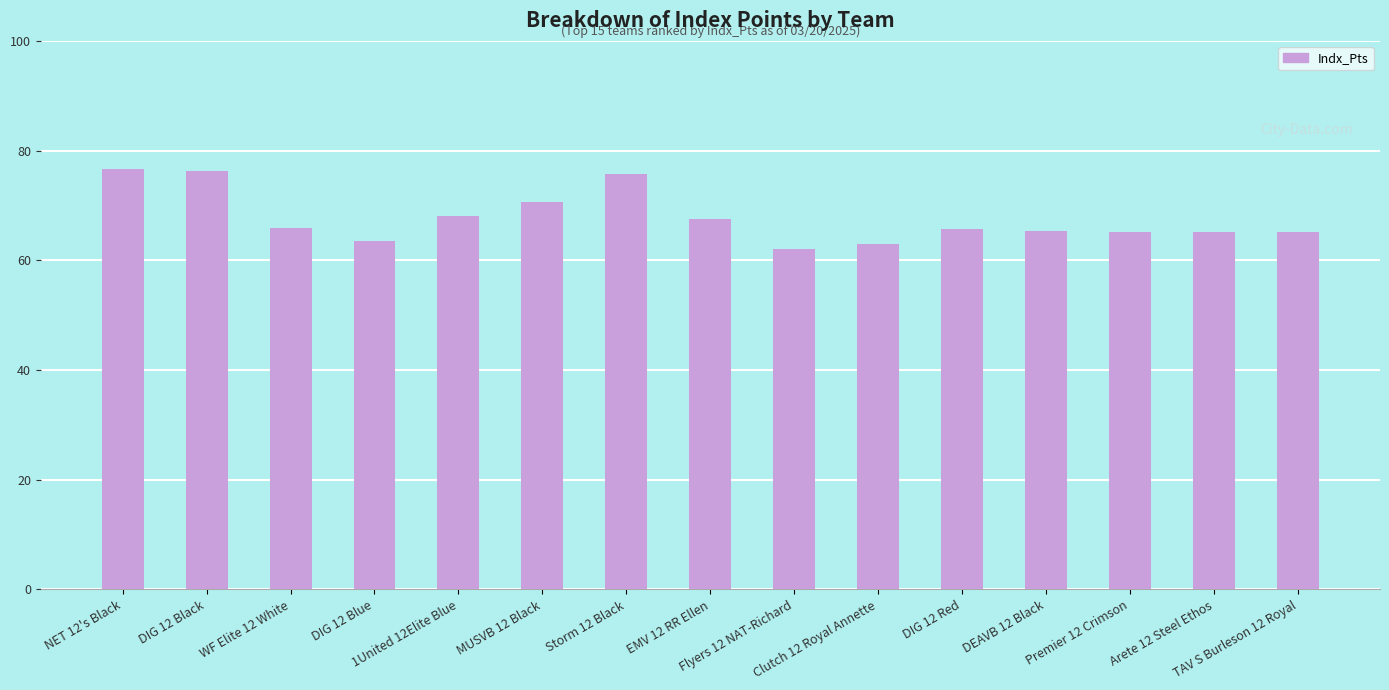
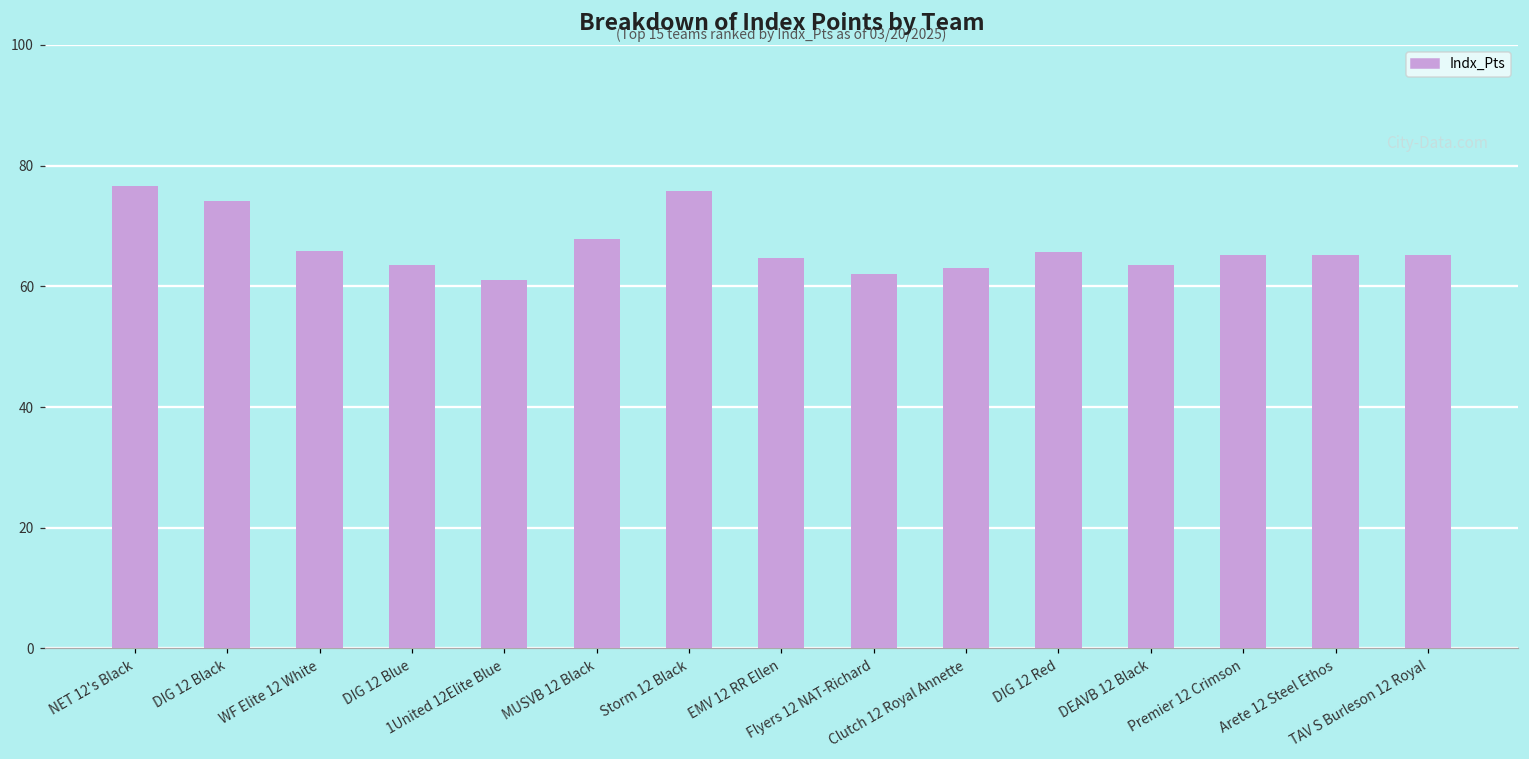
  {
    "NET 12's Black": 77,
-   "DIG 12 Black": 76,
+   "DIG 12 Black": 74,
    "WF Elite 12 White": 66,
    "DIG 12 Blue": 64,
-   "1United 12Elite Blue": 68,
-   "MUSVB 12 Black": 71,
+   "1United 12Elite Blue": 61,
+   "MUSVB 12 Black": 68,
    "Storm 12 Black": 76,
-   "EMV 12 RR Ellen": 68,
+   "EMV 12 RR Ellen": 65,
    "Flyers 12 NAT-Richard": 62,
    "Clutch 12 Royal Annette": 63,
    "DIG 12 Red": 66,
-   "DEAVB 12 Black": 65,
+   "DEAVB 12 Black": 63,
    "Premier 12 Crimson": 65,
    "Arete 12 Steel Ethos": 65,
    "TAV S Burleson 12 Royal": 65
  }
